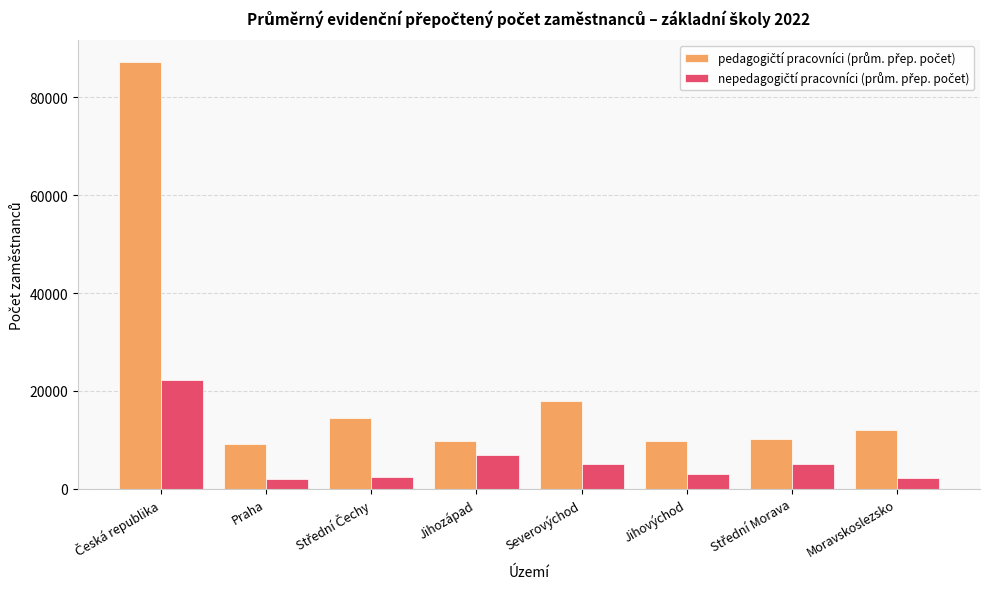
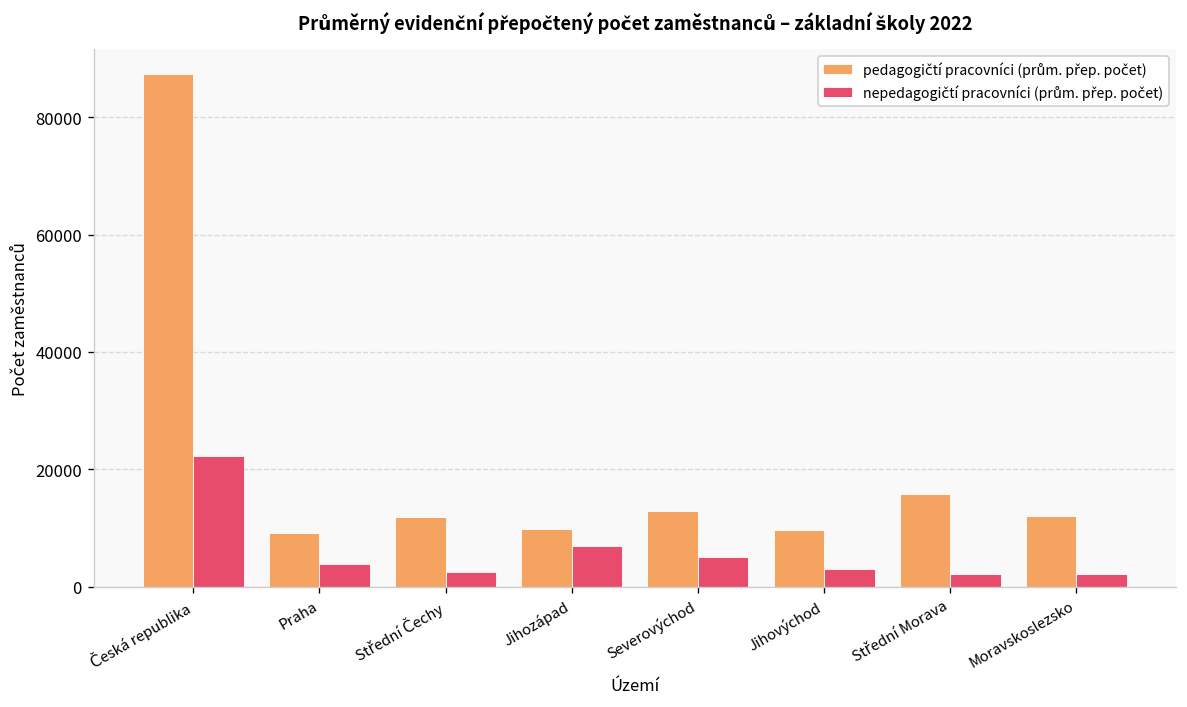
  {
    "pedagogičtí pracovníci (prům. přep. počet)": {
      "Česká republika": 87000,
      "Praha": 9000,
-     "Střední Čechy": 14000,
+     "Střední Čechy": 12000,
      "Jihozápad": 10000,
-     "Severovýchod": 18000,
+     "Severovýchod": 13000,
      "Jihovýchod": 10000,
-     "Střední Morava": 10000,
+     "Střední Morava": 16000,
      "Moravskoslezsko": 12000
    },
    "nepedagogičtí pracovníci (prům. přep. počet)": {
      "Česká republika": 22000,
-     "Praha": 2000,
+     "Praha": 4000,
      "Střední Čechy": 2000,
      "Jihozápad": 7000,
      "Severovýchod": 5000,
      "Jihovýchod": 3000,
-     "Střední Morava": 5000,
+     "Střední Morava": 2000,
      "Moravskoslezsko": 2000
    }
  }
